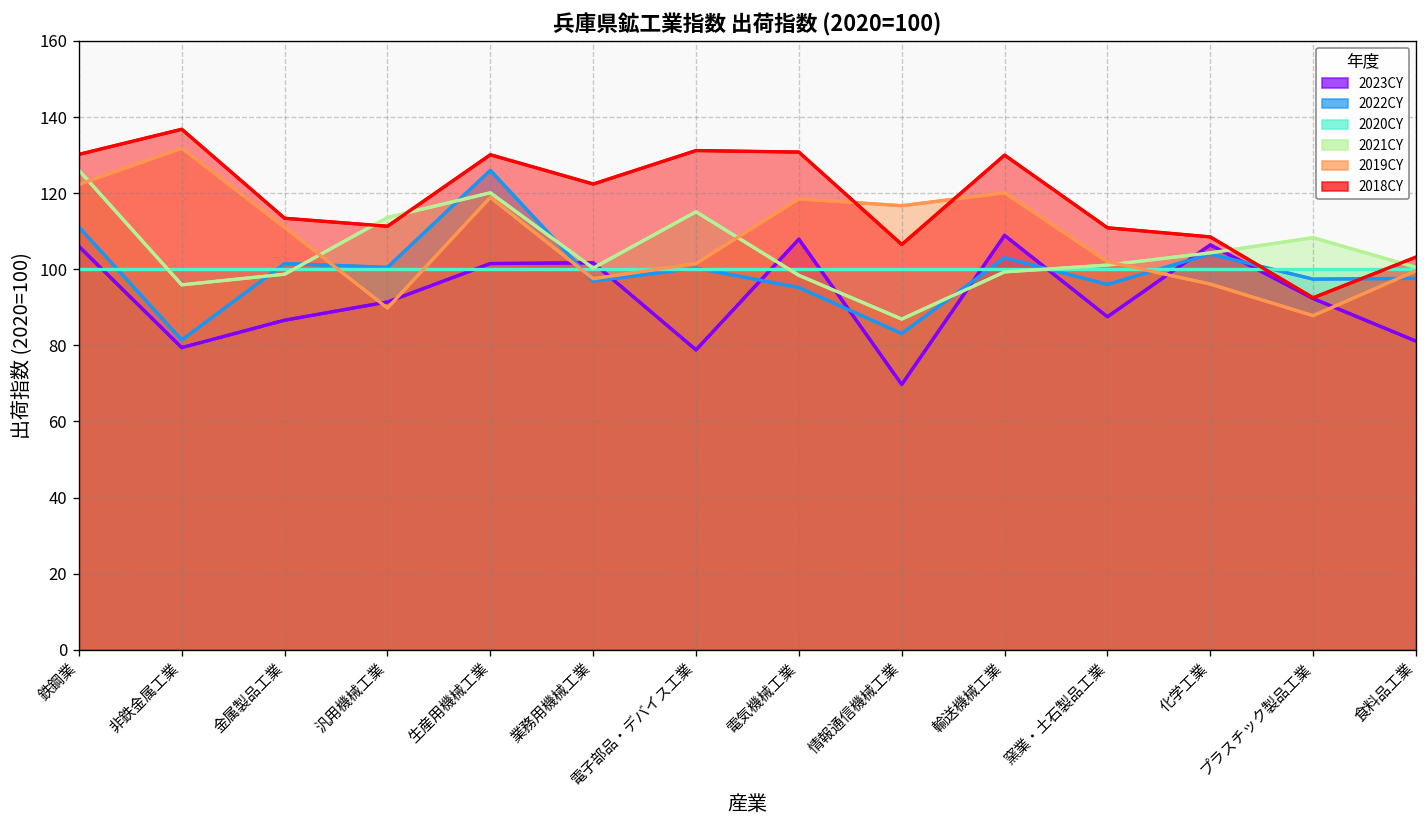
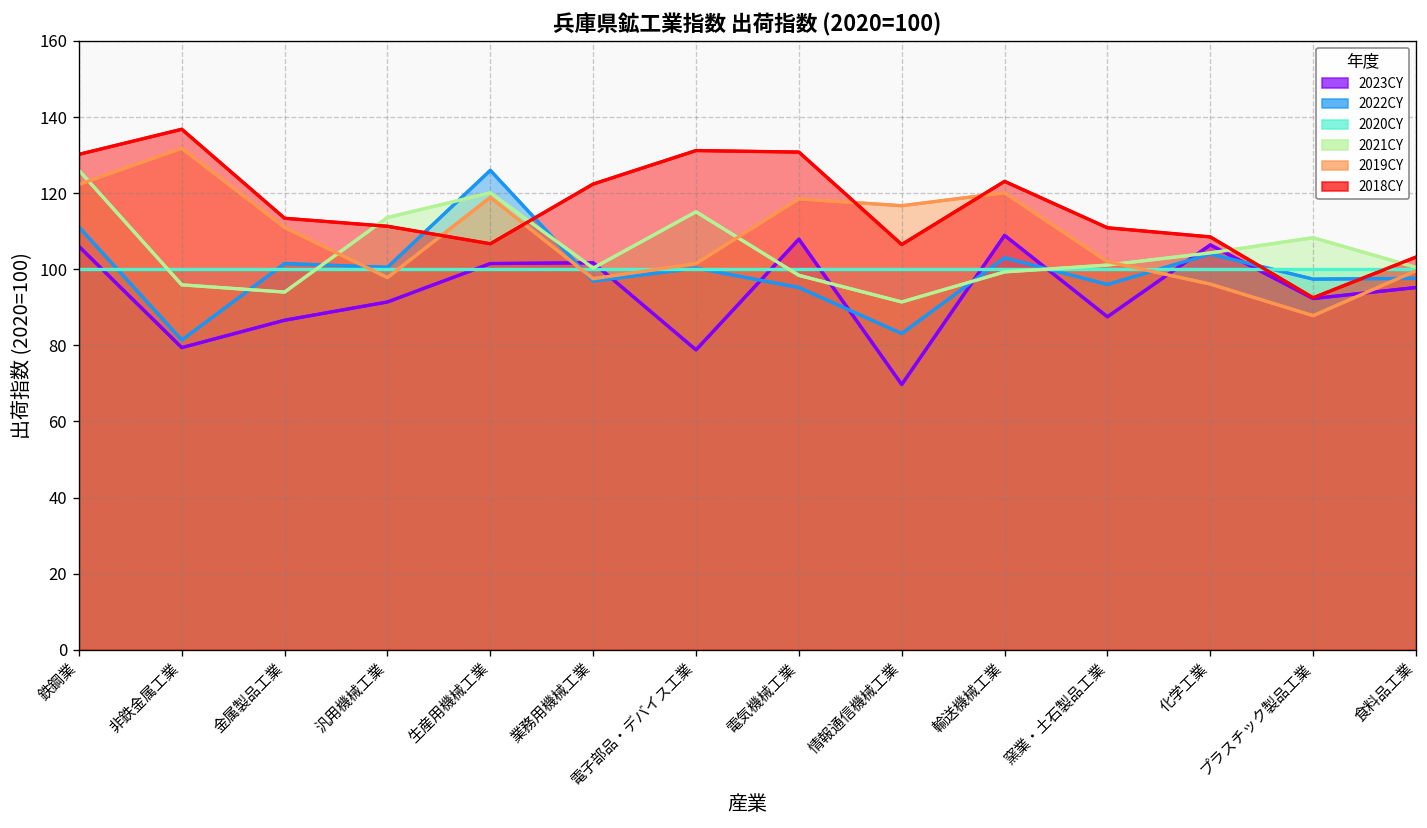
  {
    "2023CY": {
      "鉄鋼業": 106,
      "非鉄金属工業": 79,
      "金属製品工業": 87,
      "汎用機械工業": 91,
      "生産用機械工業": 102,
      "業務用機械工業": 102,
      "電子部品・デバイス工業": 79,
      "電気機械工業": 108,
      "情報通信機械工業": 70,
      "輸送機械工業": 109,
      "窯業・土石製品工業": 88,
      "化学工業": 106,
-     "食料品工業": 81
+     "食料品工業": 95
    },
    "2022CY": {
      "鉄鋼業": 111,
      "非鉄金属工業": 81,
      "金属製品工業": 102,
      "生産用機械工業": 126,
      "電気機械工業": 95,
      "情報通信機械工業": 83,
      "輸送機械工業": 103,
      "窯業・土石製品工業": 96,
      "プラスチック製品工業": 97,
      "食料品工業": 98
    },
    "2020CY": {
      "鉄鋼業": 100,
      "非鉄金属工業": 100,
      "金属製品工業": 100,
      "生産用機械工業": 100,
      "電気機械工業": 100,
      "情報通信機械工業": 100,
      "窯業・土石製品工業": 100,
      "化学工業": 100,
      "プラスチック製品工業": 100
    },
    "2021CY": {
      "鉄鋼業": 126,
      "非鉄金属工業": 96,
-     "金属製品工業": 99,
+     "金属製品工業": 94,
      "汎用機械工業": 114,
      "生産用機械工業": 120,
      "電子部品・デバイス工業": 115,
      "電気機械工業": 98,
-     "情報通信機械工業": 87,
+     "情報通信機械工業": 91,
      "窯業・土石製品工業": 101,
      "プラスチック製品工業": 108
    },
    "2019CY": {
      "鉄鋼業": 122,
      "非鉄金属工業": 132,
      "金属製品工業": 111,
-     "汎用機械工業": 90,
+     "汎用機械工業": 98,
      "生産用機械工業": 119,
      "電子部品・デバイス工業": 102,
      "電気機械工業": 119,
      "情報通信機械工業": 117,
      "輸送機械工業": 120,
      "窯業・土石製品工業": 102,
      "化学工業": 96,
      "プラスチック製品工業": 88
    },
    "2018CY": {
      "鉄鋼業": 130,
      "非鉄金属工業": 137,
      "金属製品工業": 113,
      "汎用機械工業": 111,
-     "生産用機械工業": 130,
+     "生産用機械工業": 107,
      "業務用機械工業": 122,
      "電子部品・デバイス工業": 131,
      "電気機械工業": 131,
      "情報通信機械工業": 107,
-     "輸送機械工業": 130,
+     "輸送機械工業": 123,
      "窯業・土石製品工業": 111,
      "化学工業": 109,
      "食料品工業": 103
    }
  }
